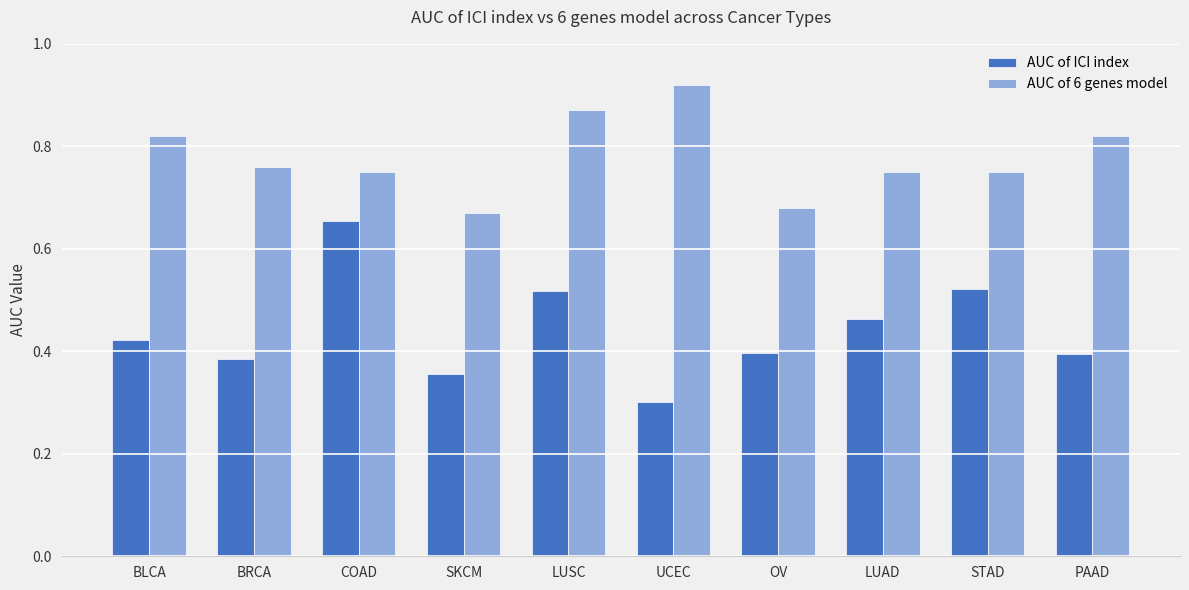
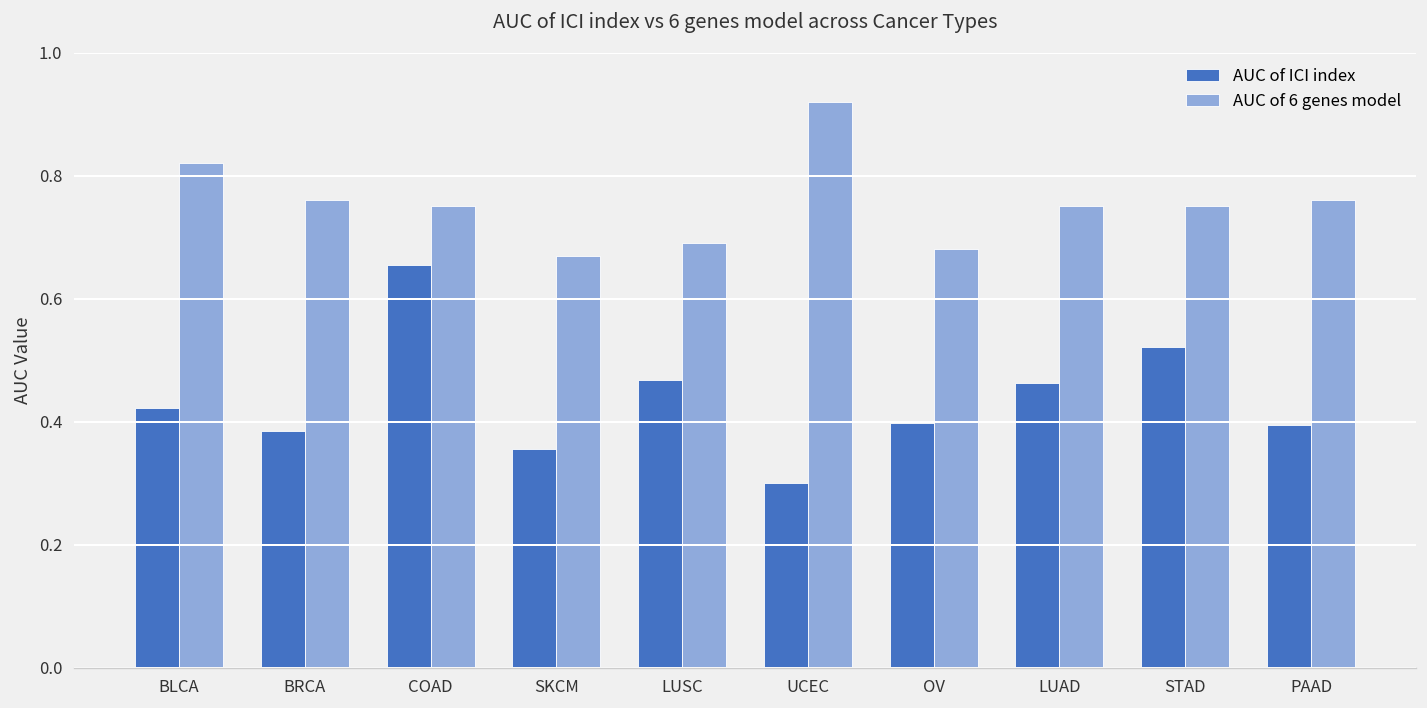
  {
    "AUC of ICI index": {
      "BLCA": 0.42,
      "BRCA": 0.39,
      "COAD": 0.65,
      "SKCM": 0.36,
-     "LUSC": 0.52,
+     "LUSC": 0.47,
      "UCEC": 0.30,
      "OV": 0.40,
      "LUAD": 0.46,
      "STAD": 0.52,
      "PAAD": 0.39
    },
    "AUC of 6 genes model": {
      "BLCA": 0.82,
      "BRCA": 0.76,
      "COAD": 0.75,
      "SKCM": 0.67,
-     "LUSC": 0.87,
+     "LUSC": 0.69,
      "UCEC": 0.92,
      "OV": 0.68,
      "LUAD": 0.75,
      "STAD": 0.75,
-     "PAAD": 0.82
+     "PAAD": 0.76
    }
  }
